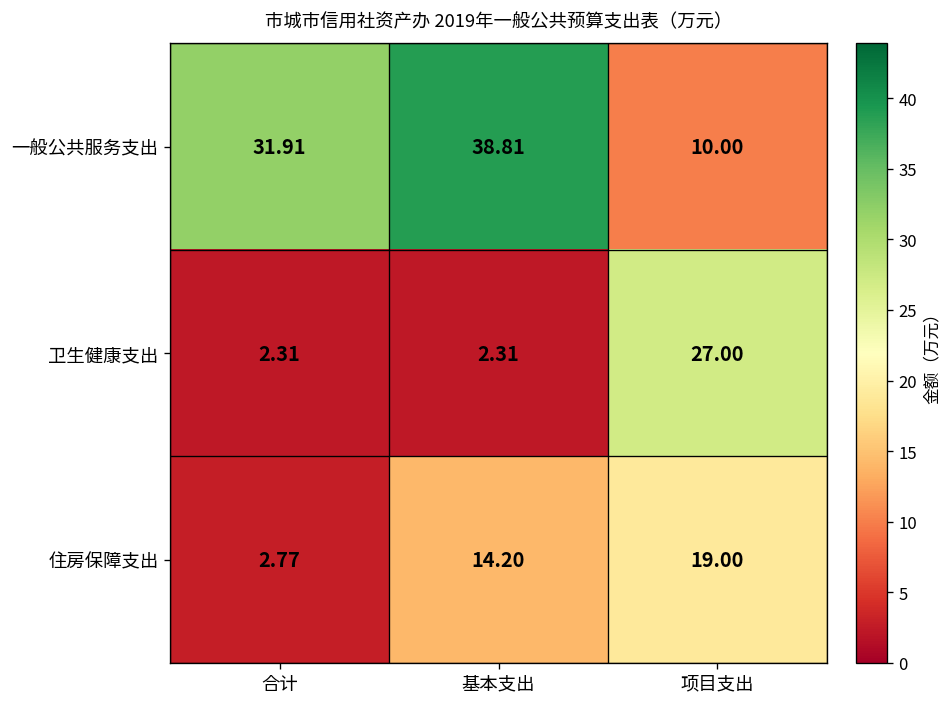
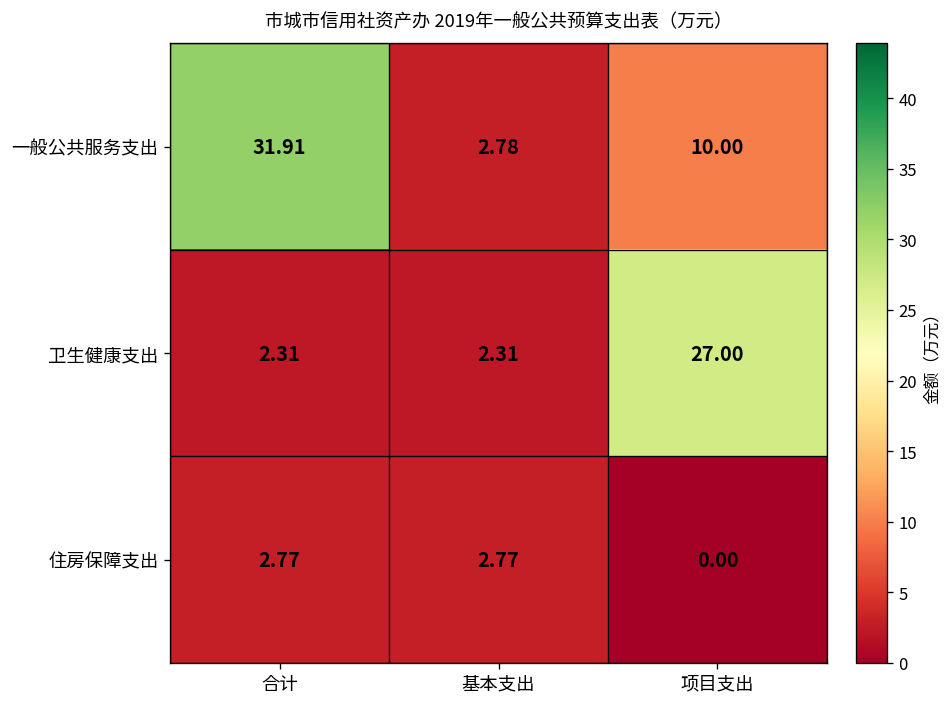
  {
    "一般公共服务支出": {
      "合计": 31.91,
-     "基本支出": 38.81,
+     "基本支出": 2.78,
      "项目支出": 10.00
    },
    "卫生健康支出": {
      "合计": 2.31,
      "基本支出": 2.31,
      "项目支出": 27.00
    },
    "住房保障支出": {
      "合计": 2.77,
-     "基本支出": 14.20,
-     "项目支出": 19.00
+     "基本支出": 2.77,
+     "项目支出": 0.00
    }
  }
